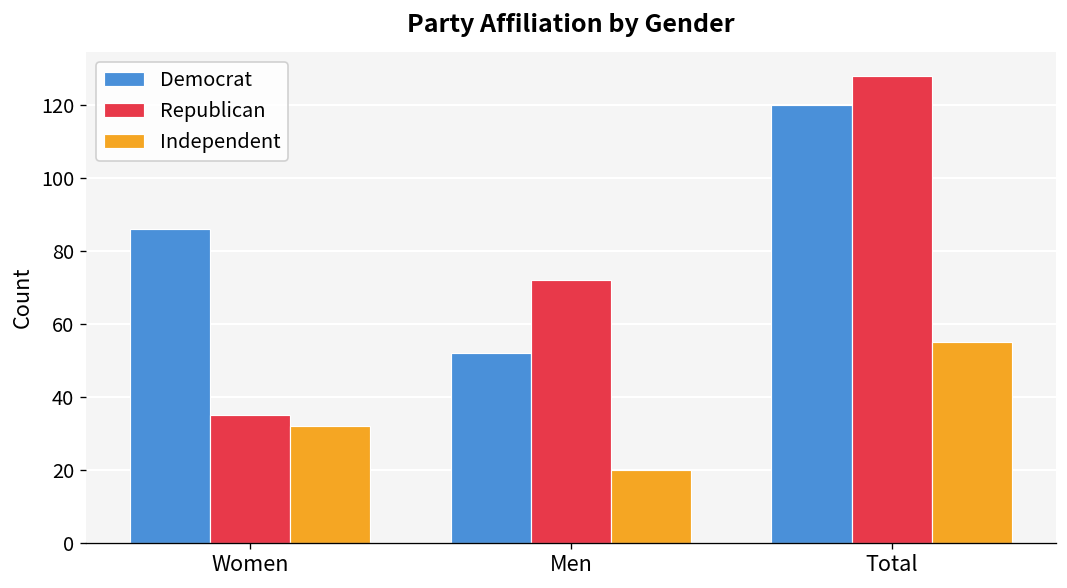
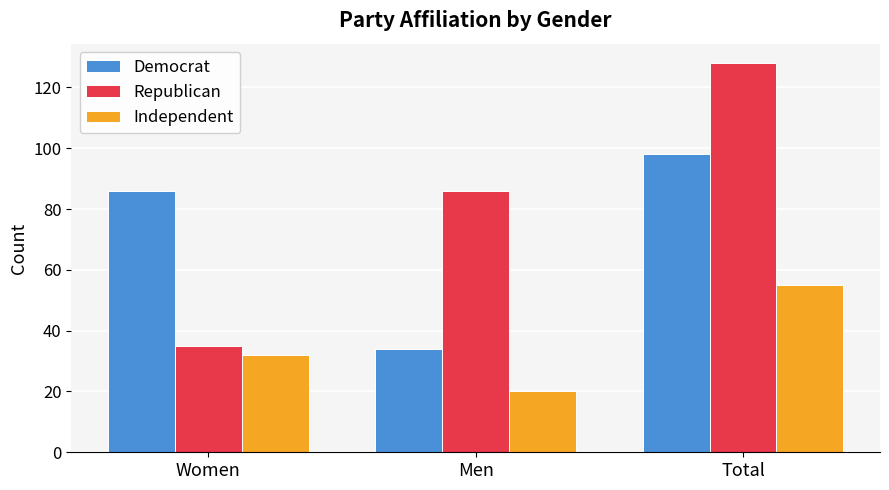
  {
    "Democrat": {
      "Women": 86,
-     "Men": 52,
-     "Total": 120
+     "Men": 34,
+     "Total": 98
    },
    "Republican": {
      "Women": 35,
-     "Men": 72,
+     "Men": 86,
      "Total": 128
    },
    "Independent": {
      "Women": 32,
      "Men": 20,
      "Total": 55
    }
  }
